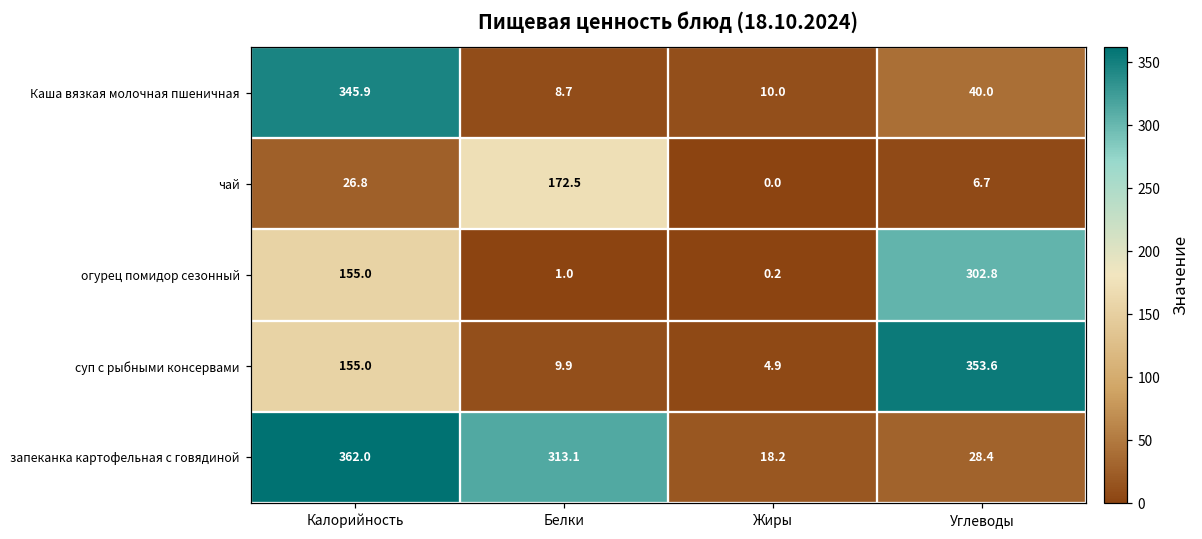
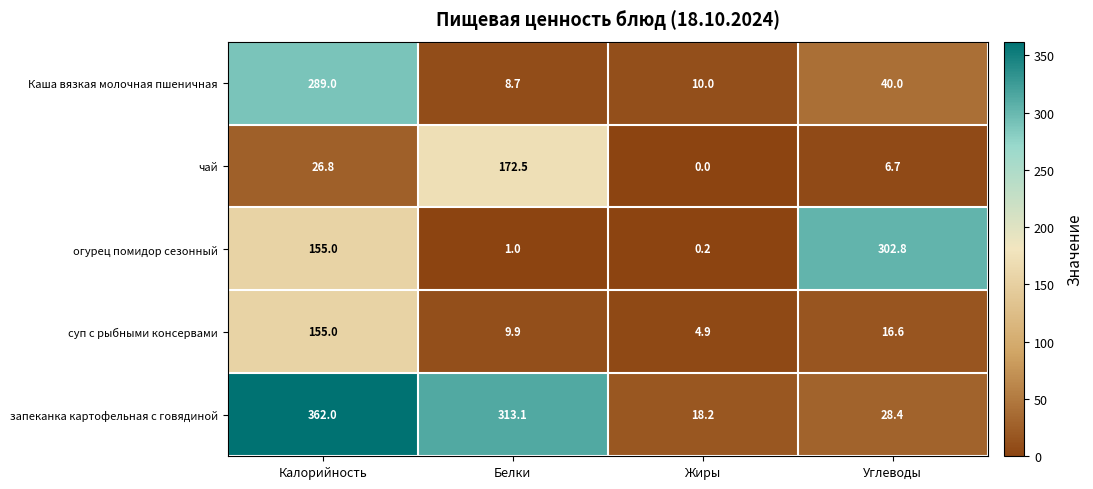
  {
    "Каша вязкая молочная пшеничная": {
-     "Калорийность": 345.9,
+     "Калорийность": 289.0,
      "Белки": 8.7,
      "Жиры": 10.0,
      "Углеводы": 40.0
    },
    "чай": {
      "Калорийность": 26.8,
      "Белки": 172.5,
      "Жиры": 0.0,
      "Углеводы": 6.7
    },
    "огурец помидор сезонный": {
      "Калорийность": 155.0,
      "Белки": 1.0,
      "Жиры": 0.2,
      "Углеводы": 302.8
    },
    "суп с рыбными консервами": {
      "Калорийность": 155.0,
      "Белки": 9.9,
      "Жиры": 4.9,
-     "Углеводы": 353.6
+     "Углеводы": 16.6
    },
    "запеканка картофельная с говядиной": {
      "Калорийность": 362.0,
      "Белки": 313.1,
      "Жиры": 18.2,
      "Углеводы": 28.4
    }
  }
